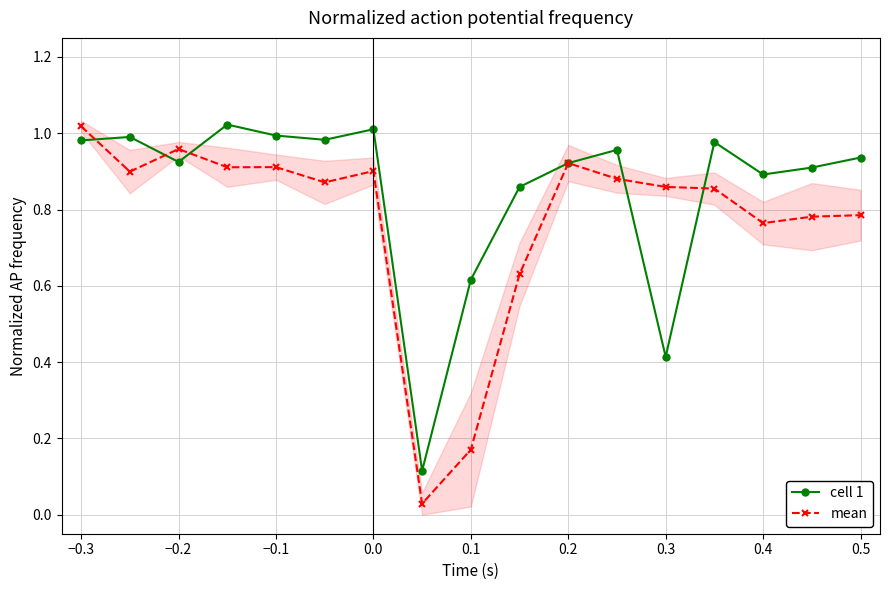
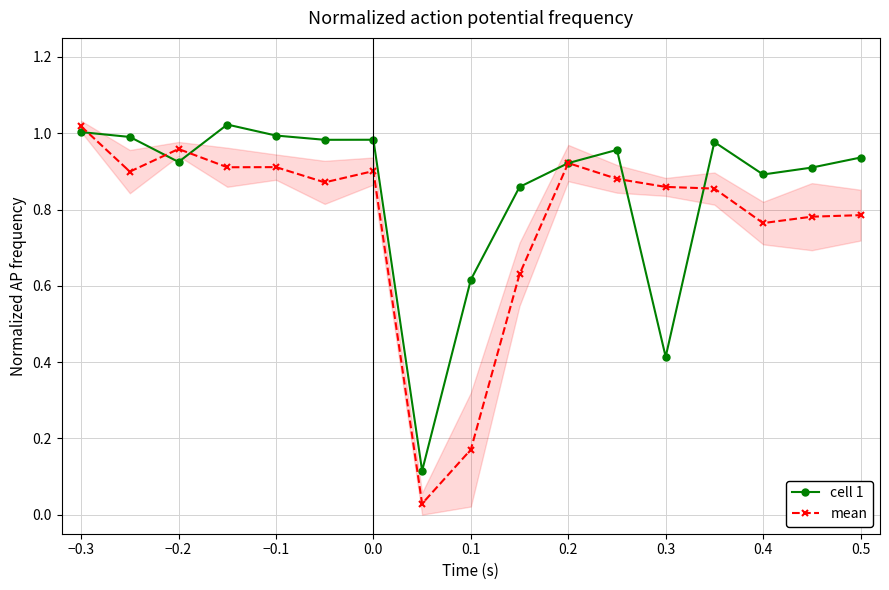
  {
    "cell 1": {
-     "−0.3": 0.98,
+     "−0.3": 1.00,
      "−0.2": 0.92,
      "−0.1": 0.99,
-     "0.0": 1.01,
+     "0.0": 0.98,
      "0.1": 0.62,
      "0.3": 0.41,
      "0.4": 0.89,
      "0.5": 0.94
    }
  }
